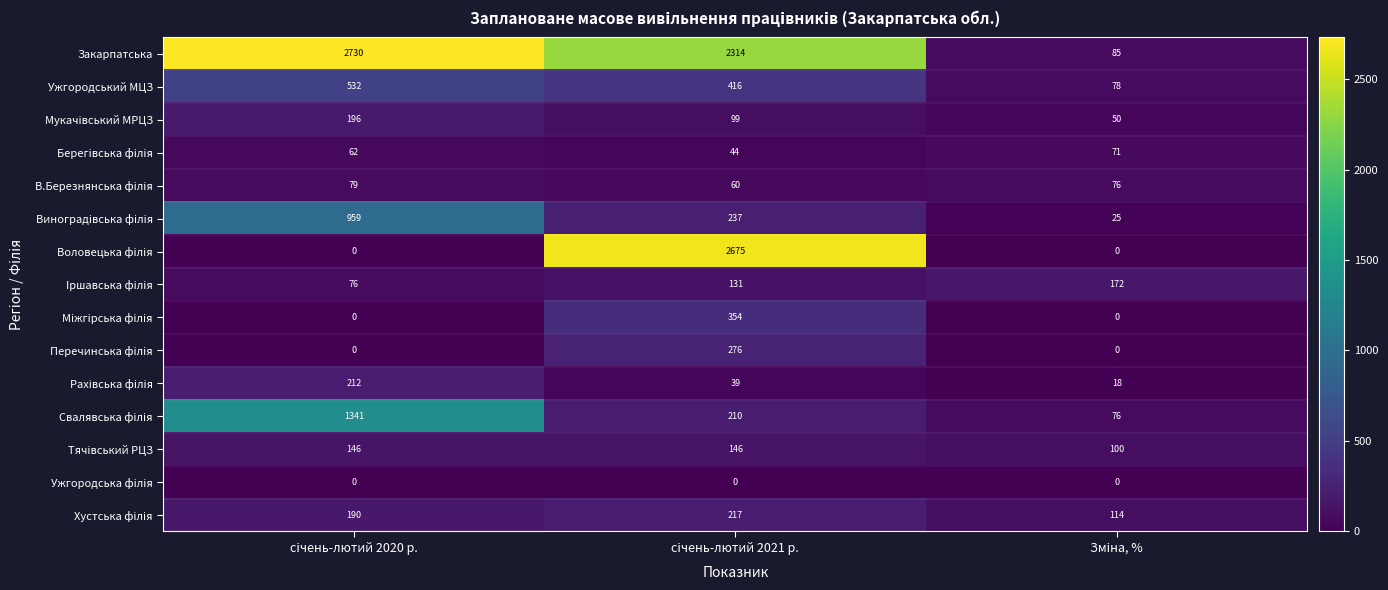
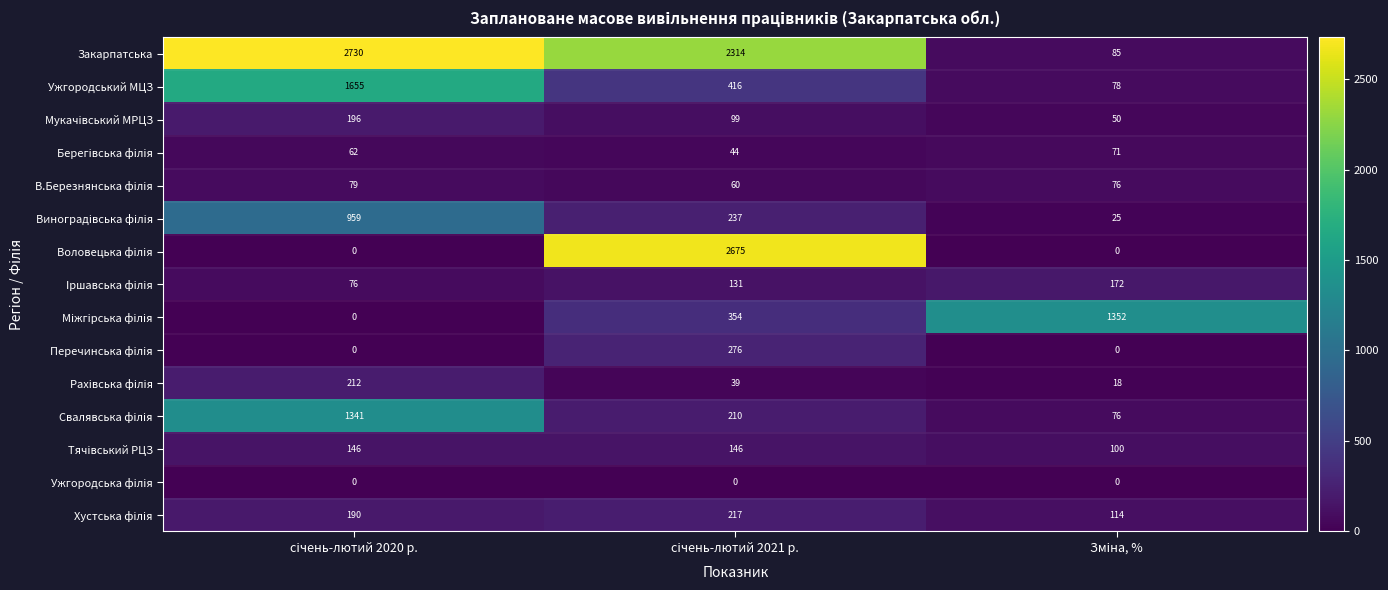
  {
    "Закарпатська": {
      "січень-лютий 2020 р.": 2730,
      "січень-лютий 2021 р.": 2314,
      "Зміна, %": 85
    },
    "Ужгородський МЦЗ": {
-     "січень-лютий 2020 р.": 532,
+     "січень-лютий 2020 р.": 1655,
      "січень-лютий 2021 р.": 416,
      "Зміна, %": 78
    },
    "Мукачівський МРЦЗ": {
      "січень-лютий 2020 р.": 196,
      "січень-лютий 2021 р.": 99,
      "Зміна, %": 50
    },
    "Берегівська філія": {
      "січень-лютий 2020 р.": 62,
      "січень-лютий 2021 р.": 44,
      "Зміна, %": 71
    },
    "В.Березнянська філія": {
      "січень-лютий 2020 р.": 79,
      "січень-лютий 2021 р.": 60,
      "Зміна, %": 76
    },
    "Виноградівська філія": {
      "січень-лютий 2020 р.": 959,
      "січень-лютий 2021 р.": 237,
      "Зміна, %": 25
    },
    "Воловецька філія": {
      "січень-лютий 2020 р.": 0,
      "січень-лютий 2021 р.": 2675,
      "Зміна, %": 0
    },
    "Іршавська філія": {
      "січень-лютий 2020 р.": 76,
      "січень-лютий 2021 р.": 131,
      "Зміна, %": 172
    },
    "Міжгірська філія": {
      "січень-лютий 2020 р.": 0,
      "січень-лютий 2021 р.": 354,
-     "Зміна, %": 0
+     "Зміна, %": 1352
    },
    "Перечинська філія": {
      "січень-лютий 2020 р.": 0,
      "січень-лютий 2021 р.": 276,
      "Зміна, %": 0
    },
    "Рахівська філія": {
      "січень-лютий 2020 р.": 212,
      "січень-лютий 2021 р.": 39,
      "Зміна, %": 18
    },
    "Свалявська філія": {
      "січень-лютий 2020 р.": 1341,
      "січень-лютий 2021 р.": 210,
      "Зміна, %": 76
    },
    "Тячівський РЦЗ": {
      "січень-лютий 2020 р.": 146,
      "січень-лютий 2021 р.": 146,
      "Зміна, %": 100
    },
    "Ужгородська філія": {
      "січень-лютий 2020 р.": 0,
      "січень-лютий 2021 р.": 0,
      "Зміна, %": 0
    },
    "Хустська філія": {
      "січень-лютий 2020 р.": 190,
      "січень-лютий 2021 р.": 217,
      "Зміна, %": 114
    }
  }
